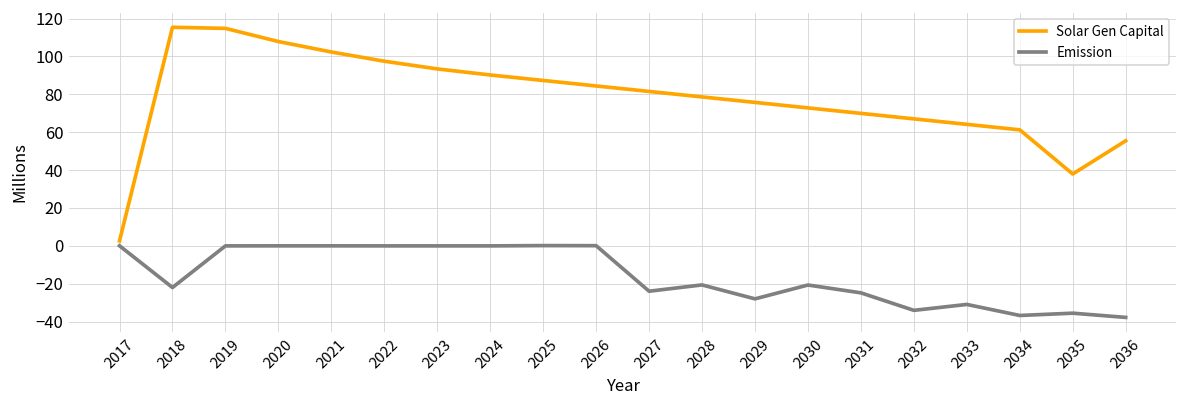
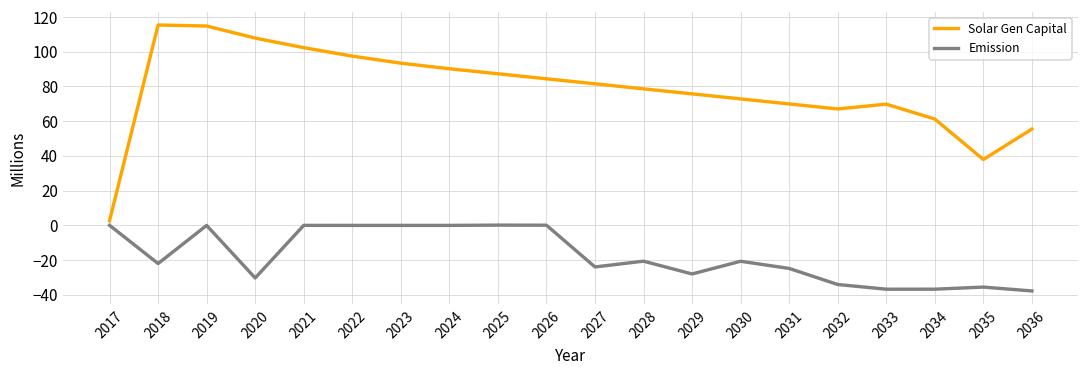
  {
    "Solar Gen Capital": {
      "2017": 3,
      "2018": 115,
      "2019": 115,
      "2020": 108,
      "2021": 102,
      "2022": 97,
      "2023": 93,
      "2024": 90,
      "2025": 87,
      "2026": 84,
      "2027": 82,
      "2028": 79,
      "2029": 76,
      "2030": 73,
      "2031": 70,
      "2032": 67,
-     "2033": 64,
+     "2033": 70,
      "2034": 61,
      "2035": 38,
      "2036": 55
    },
    "Emission": {
      "2017": 0,
      "2018": -22,
      "2019": 0,
-     "2020": 0,
+     "2020": -30,
      "2021": 0,
      "2022": 0,
      "2023": 0,
      "2024": 0,
      "2025": 0,
      "2026": 0,
      "2027": -24,
      "2028": -21,
      "2029": -28,
      "2030": -21,
      "2031": -25,
      "2032": -34,
-     "2033": -31,
+     "2033": -37,
      "2034": -37,
      "2035": -36,
      "2036": -38
    }
  }
